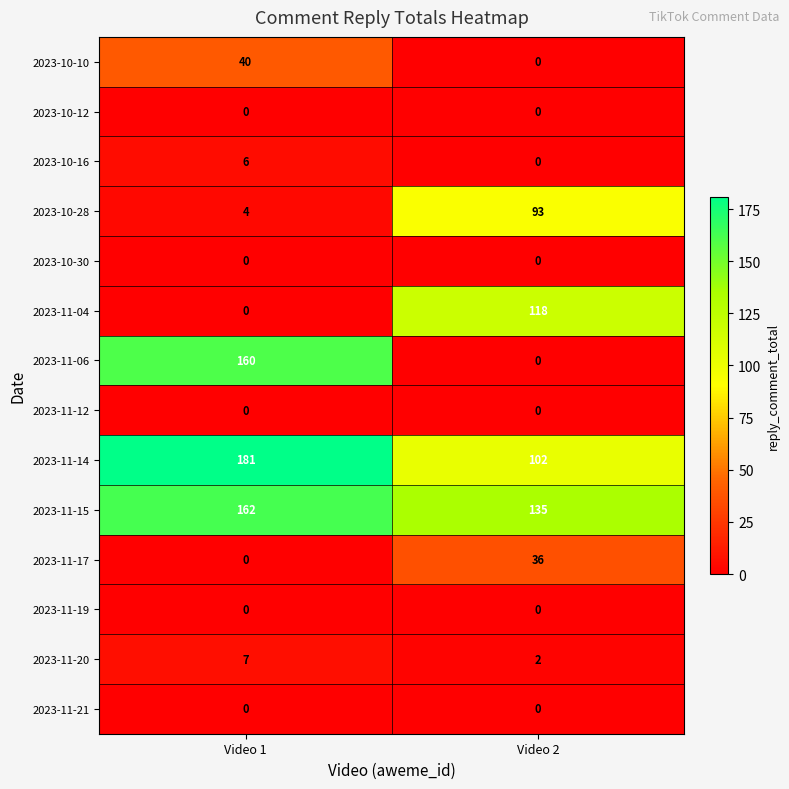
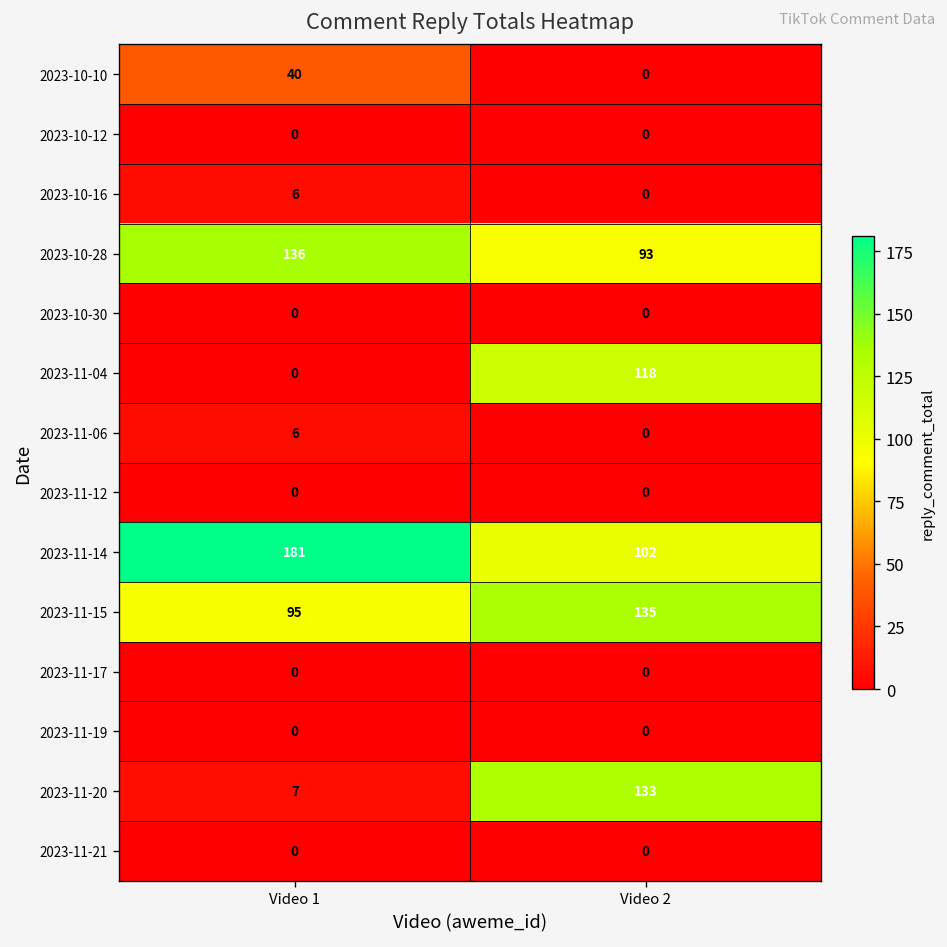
  {
    "2023-10-10": {
      "Video 1": 40,
      "Video 2": 0
    },
    "2023-10-12": {
      "Video 1": 0,
      "Video 2": 0
    },
    "2023-10-16": {
      "Video 1": 6,
      "Video 2": 0
    },
    "2023-10-28": {
-     "Video 1": 4,
+     "Video 1": 136,
      "Video 2": 93
    },
    "2023-10-30": {
      "Video 1": 0,
      "Video 2": 0
    },
    "2023-11-04": {
      "Video 1": 0,
      "Video 2": 118
    },
    "2023-11-06": {
-     "Video 1": 160,
+     "Video 1": 6,
      "Video 2": 0
    },
    "2023-11-12": {
      "Video 1": 0,
      "Video 2": 0
    },
    "2023-11-14": {
      "Video 1": 181,
      "Video 2": 102
    },
    "2023-11-15": {
-     "Video 1": 162,
+     "Video 1": 95,
      "Video 2": 135
    },
    "2023-11-17": {
      "Video 1": 0,
-     "Video 2": 36
+     "Video 2": 0
    },
    "2023-11-19": {
      "Video 1": 0,
      "Video 2": 0
    },
    "2023-11-20": {
      "Video 1": 7,
-     "Video 2": 2
+     "Video 2": 133
    },
    "2023-11-21": {
      "Video 1": 0,
      "Video 2": 0
    }
  }
